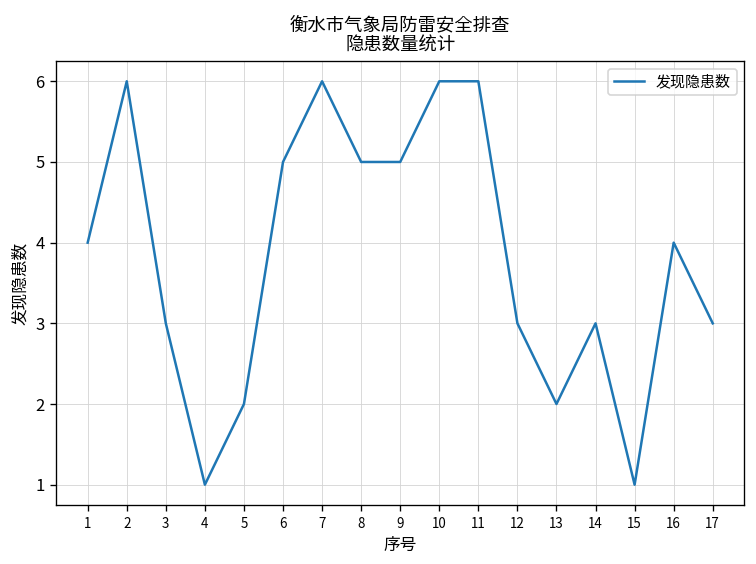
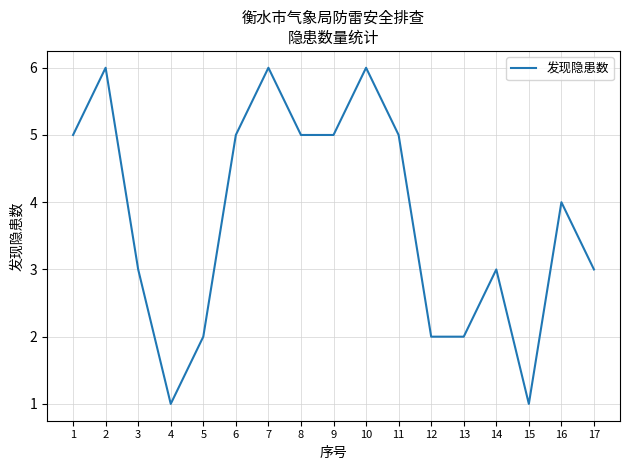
  {
-   "1": 4,
+   "1": 5,
    "2": 6,
    "3": 3,
    "4": 1,
    "5": 2,
    "6": 5,
    "7": 6,
    "8": 5,
    "9": 5,
    "10": 6,
-   "11": 6,
-   "12": 3,
+   "11": 5,
+   "12": 2,
    "13": 2,
    "14": 3,
    "15": 1,
    "16": 4,
    "17": 3
  }
